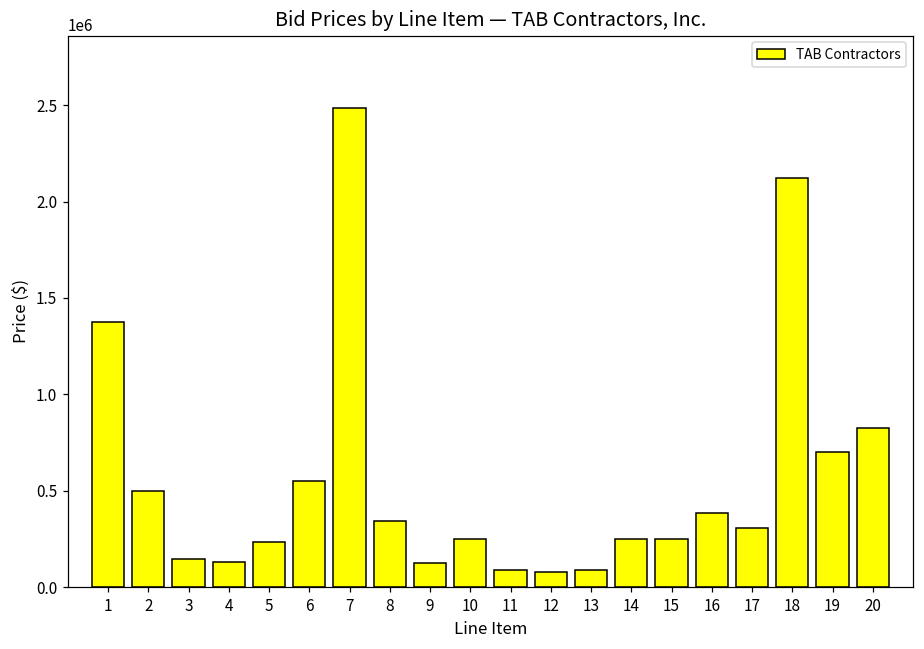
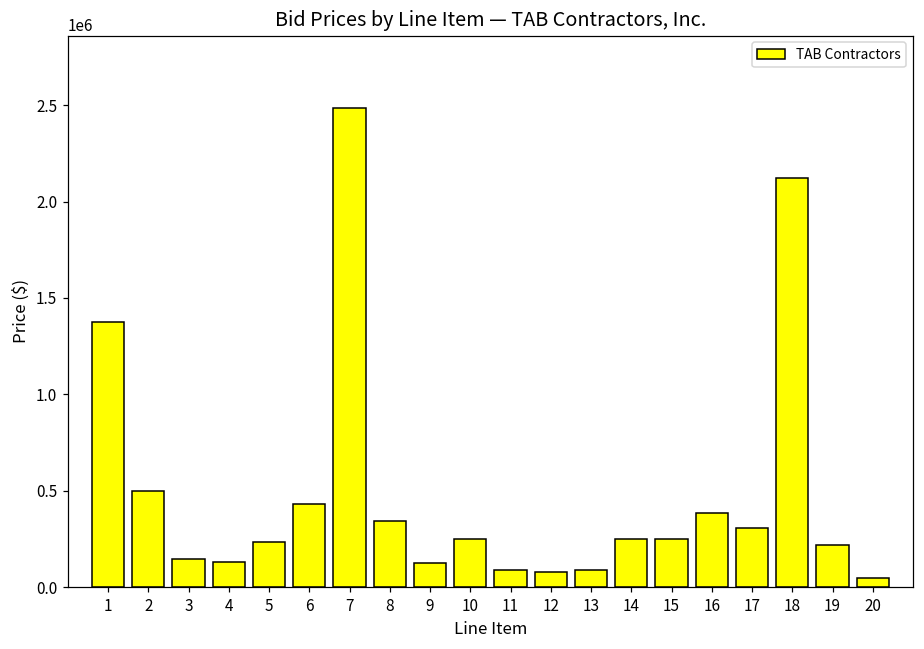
  {
    "1": 1380000,
    "2": 500000,
    "3": 150000,
    "4": 130000,
    "5": 240000,
-   "6": 550000,
+   "6": 430000,
    "7": 2490000,
    "8": 340000,
    "9": 130000,
    "10": 250000,
    "11": 90000,
    "12": 80000,
    "13": 90000,
    "14": 250000,
    "15": 250000,
    "16": 380000,
    "17": 310000,
    "18": 2120000,
-   "19": 700000,
-   "20": 830000
+   "19": 220000,
+   "20": 50000
  }
